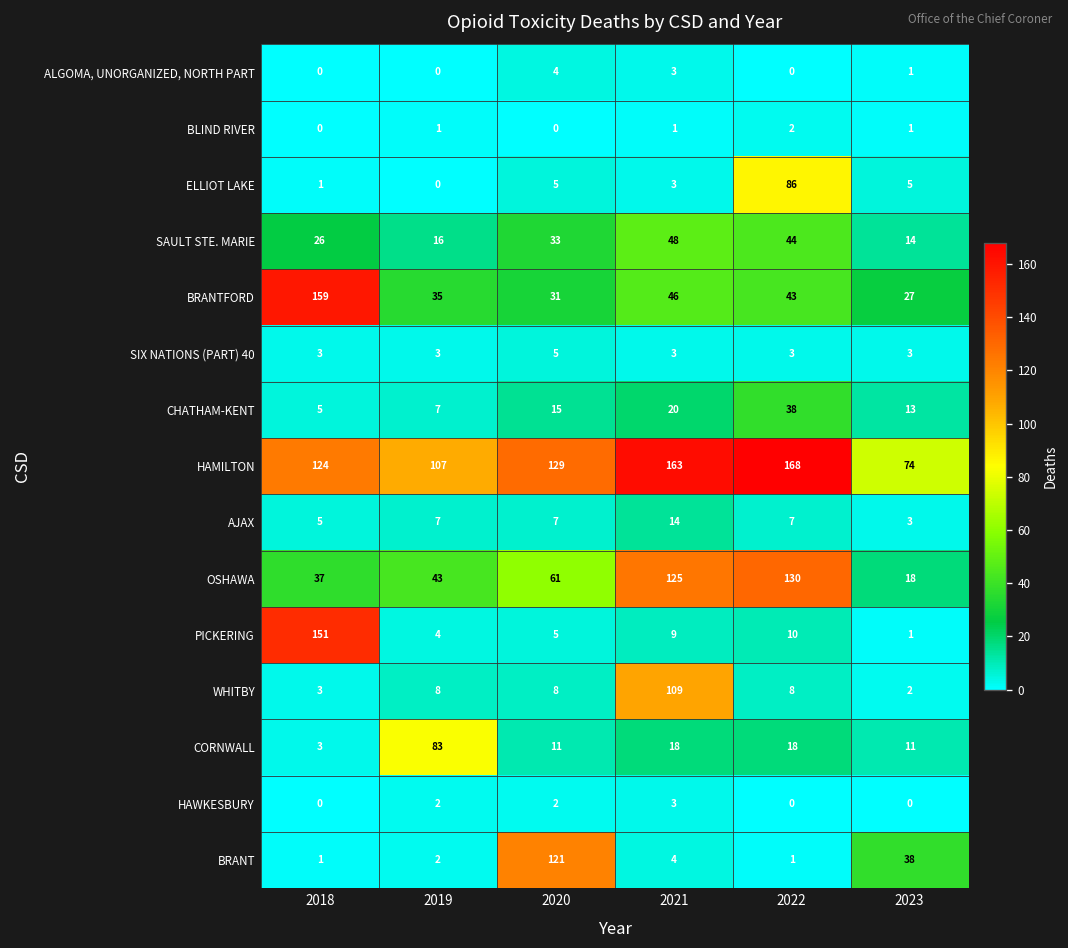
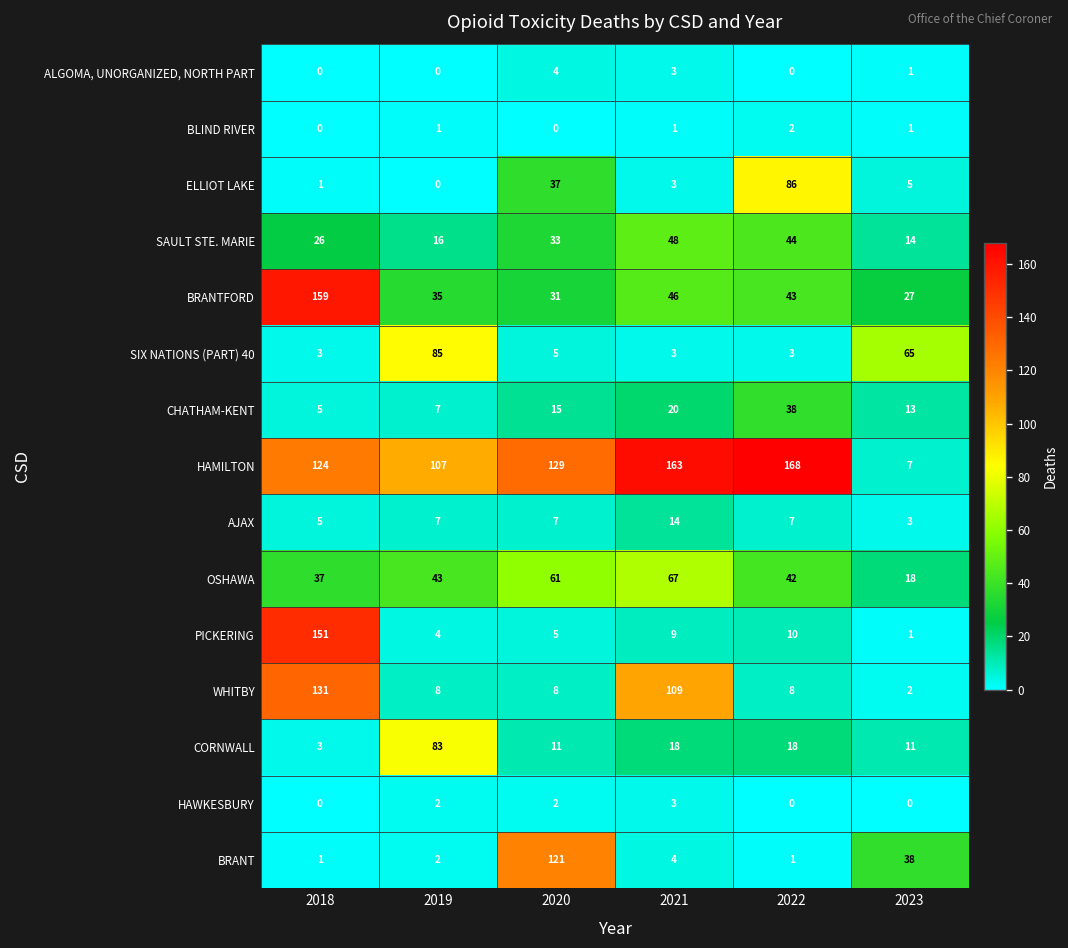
  {
    "ALGOMA, UNORGANIZED, NORTH PART": {
      "2018": 0,
      "2019": 0,
      "2020": 4,
      "2021": 3,
      "2022": 0,
      "2023": 1
    },
    "BLIND RIVER": {
      "2018": 0,
      "2019": 1,
      "2020": 0,
      "2021": 1,
      "2022": 2,
      "2023": 1
    },
    "ELLIOT LAKE": {
      "2018": 1,
      "2019": 0,
-     "2020": 5,
+     "2020": 37,
      "2021": 3,
      "2022": 86,
      "2023": 5
    },
    "SAULT STE. MARIE": {
      "2018": 26,
      "2019": 16,
      "2020": 33,
      "2021": 48,
      "2022": 44,
      "2023": 14
    },
    "BRANTFORD": {
      "2018": 159,
      "2019": 35,
      "2020": 31,
      "2021": 46,
      "2022": 43,
      "2023": 27
    },
    "SIX NATIONS (PART) 40": {
      "2018": 3,
-     "2019": 3,
+     "2019": 85,
      "2020": 5,
      "2021": 3,
      "2022": 3,
-     "2023": 3
+     "2023": 65
    },
    "CHATHAM-KENT": {
      "2018": 5,
      "2019": 7,
      "2020": 15,
      "2021": 20,
      "2022": 38,
      "2023": 13
    },
    "HAMILTON": {
      "2018": 124,
      "2019": 107,
      "2020": 129,
      "2021": 163,
      "2022": 168,
-     "2023": 74
+     "2023": 7
    },
    "AJAX": {
      "2018": 5,
      "2019": 7,
      "2020": 7,
      "2021": 14,
      "2022": 7,
      "2023": 3
    },
    "OSHAWA": {
      "2018": 37,
      "2019": 43,
      "2020": 61,
-     "2021": 125,
-     "2022": 130,
+     "2021": 67,
+     "2022": 42,
      "2023": 18
    },
    "PICKERING": {
      "2018": 151,
      "2019": 4,
      "2020": 5,
      "2021": 9,
      "2022": 10,
      "2023": 1
    },
    "WHITBY": {
-     "2018": 3,
+     "2018": 131,
      "2019": 8,
      "2020": 8,
      "2021": 109,
      "2022": 8,
      "2023": 2
    },
    "CORNWALL": {
      "2018": 3,
      "2019": 83,
      "2020": 11,
      "2021": 18,
      "2022": 18,
      "2023": 11
    },
    "HAWKESBURY": {
      "2018": 0,
      "2019": 2,
      "2020": 2,
      "2021": 3,
      "2022": 0,
      "2023": 0
    },
    "BRANT": {
      "2018": 1,
      "2019": 2,
      "2020": 121,
      "2021": 4,
      "2022": 1,
      "2023": 38
    }
  }
